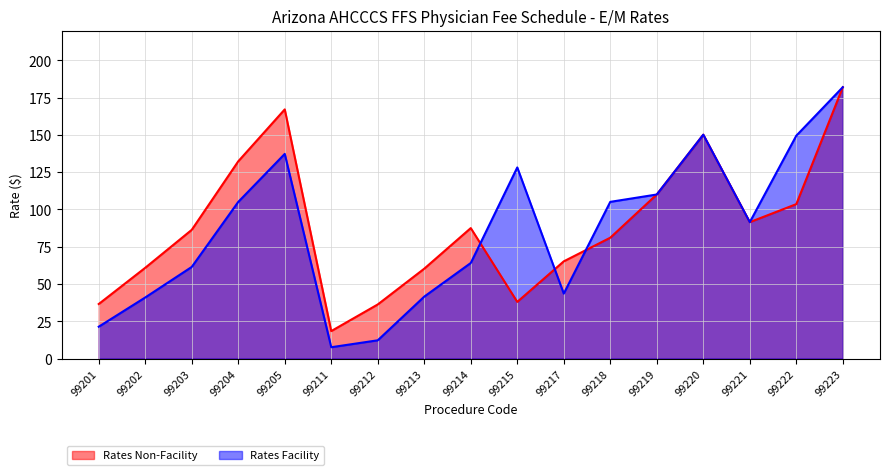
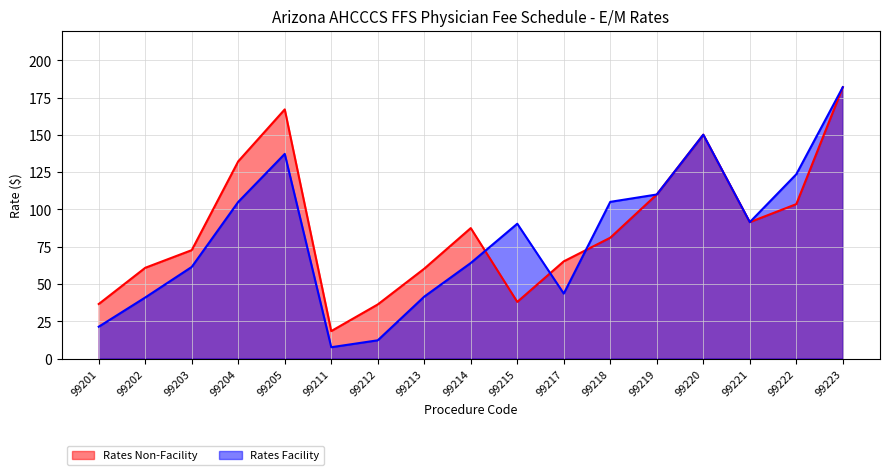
  {
    "Rates Non-Facility": {
      "99201": 37,
      "99202": 61,
-     "99203": 86,
+     "99203": 73,
      "99204": 132,
      "99205": 167,
      "99211": 18,
      "99212": 36,
      "99213": 60,
      "99214": 88,
      "99215": 38,
      "99217": 65,
      "99218": 81,
      "99222": 104
    },
    "Rates Facility": {
      "99201": 21,
      "99202": 41,
      "99203": 61,
      "99204": 105,
      "99205": 137,
      "99211": 8,
      "99212": 12,
      "99213": 42,
      "99214": 64,
-     "99215": 128,
+     "99215": 90,
      "99217": 44,
      "99218": 105,
-     "99222": 150
+     "99222": 124
    }
  }
